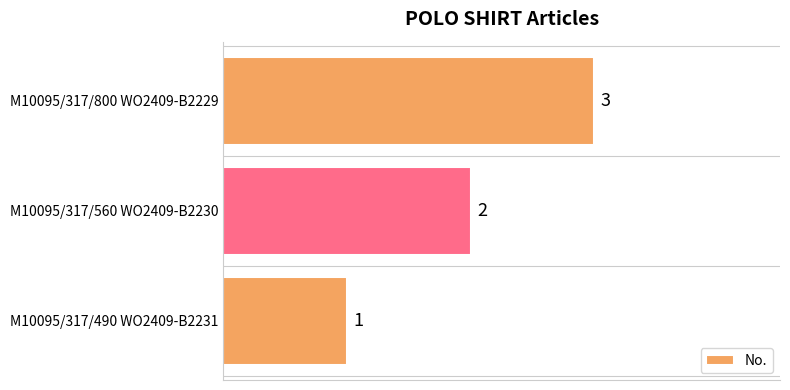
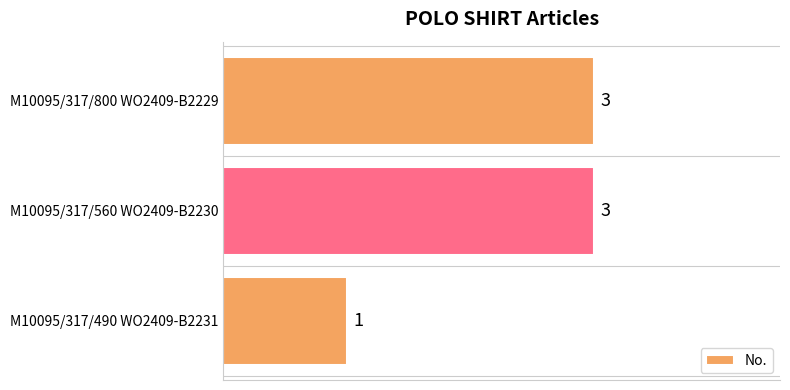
  {
    "M10095/317/800 WO2409-B2229": 3,
-   "M10095/317/560 WO2409-B2230": 2,
+   "M10095/317/560 WO2409-B2230": 3,
    "M10095/317/490 WO2409-B2231": 1
  }
